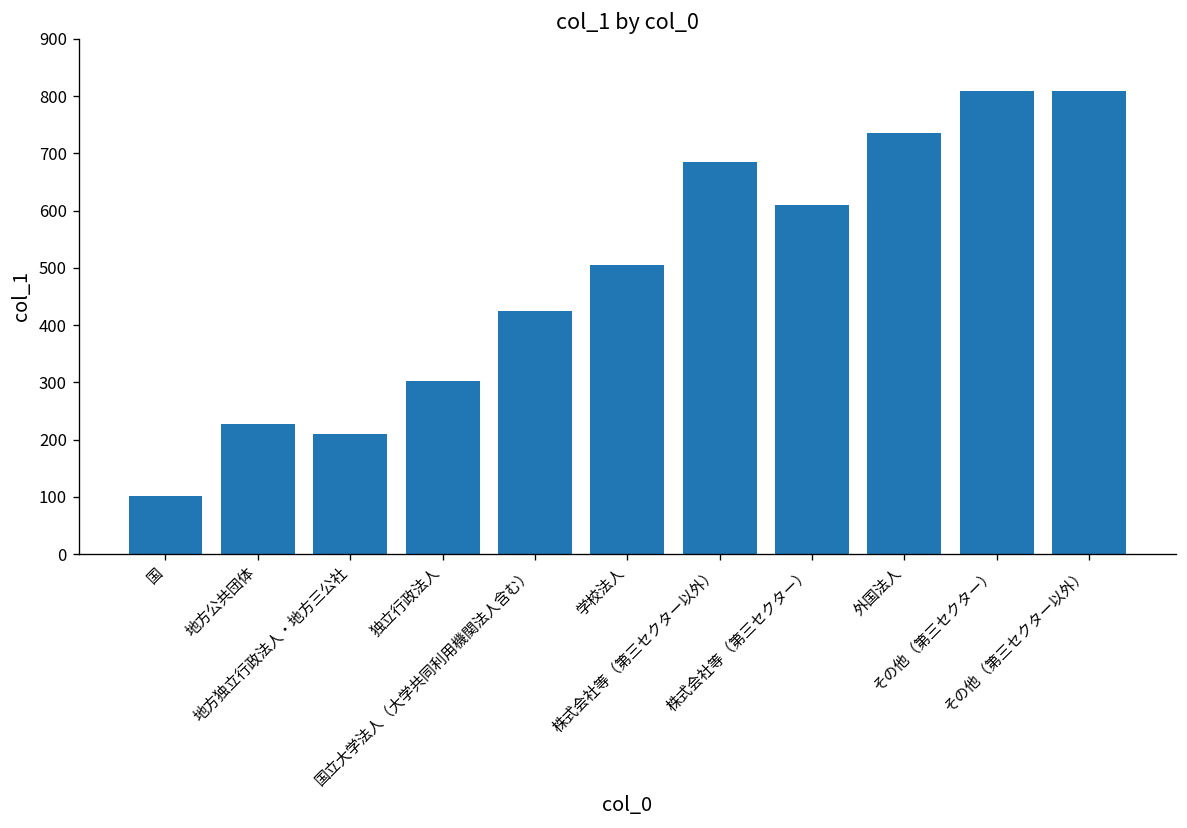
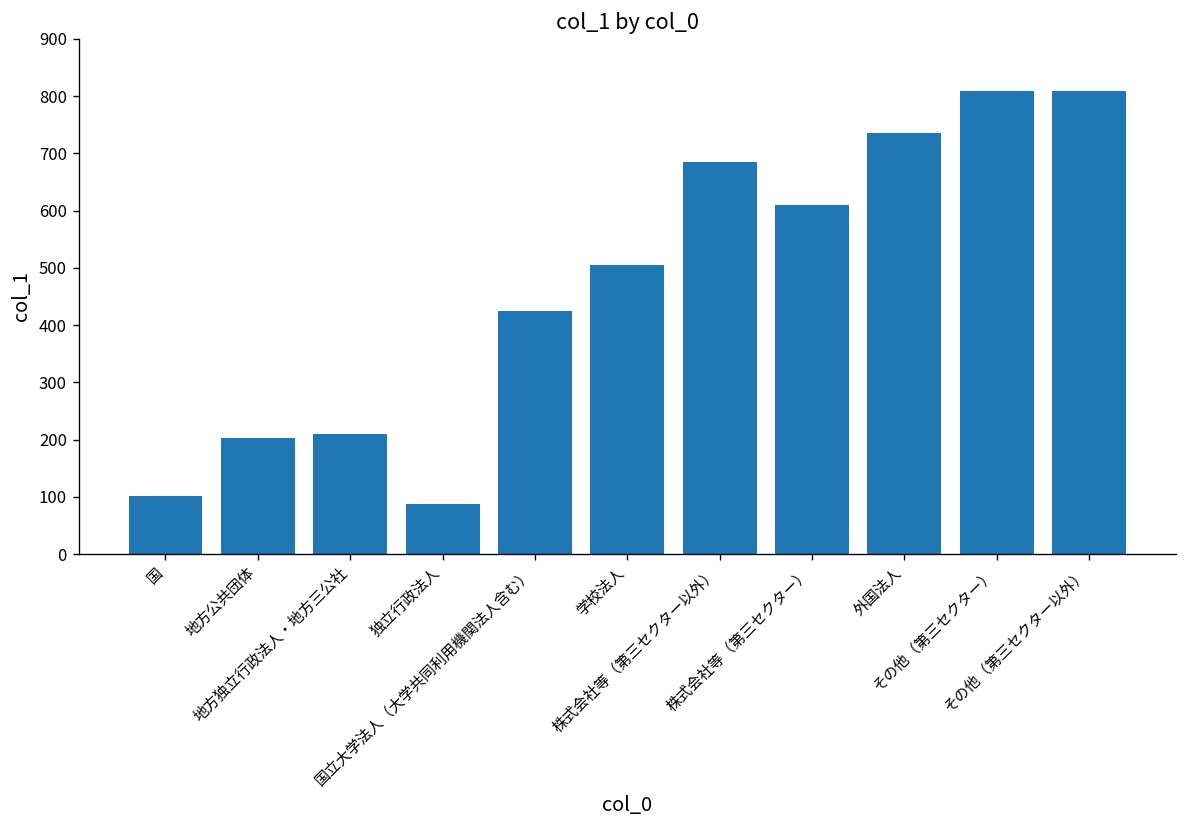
  {
    "国": 100,
-   "地方公共団体": 230,
+   "地方公共団体": 200,
    "地方独立行政法人・地方三公社": 210,
-   "独立行政法人": 300,
+   "独立行政法人": 90,
    "国立大学法人（大学共同利用機関法人含む）": 420,
    "学校法人": 510,
    "株式会社等（第三セクター以外）": 680,
    "株式会社等（第三セクター）": 610,
    "外国法人": 740,
    "その他（第三セクター）": 810,
    "その他（第三セクター以外）": 810
  }
